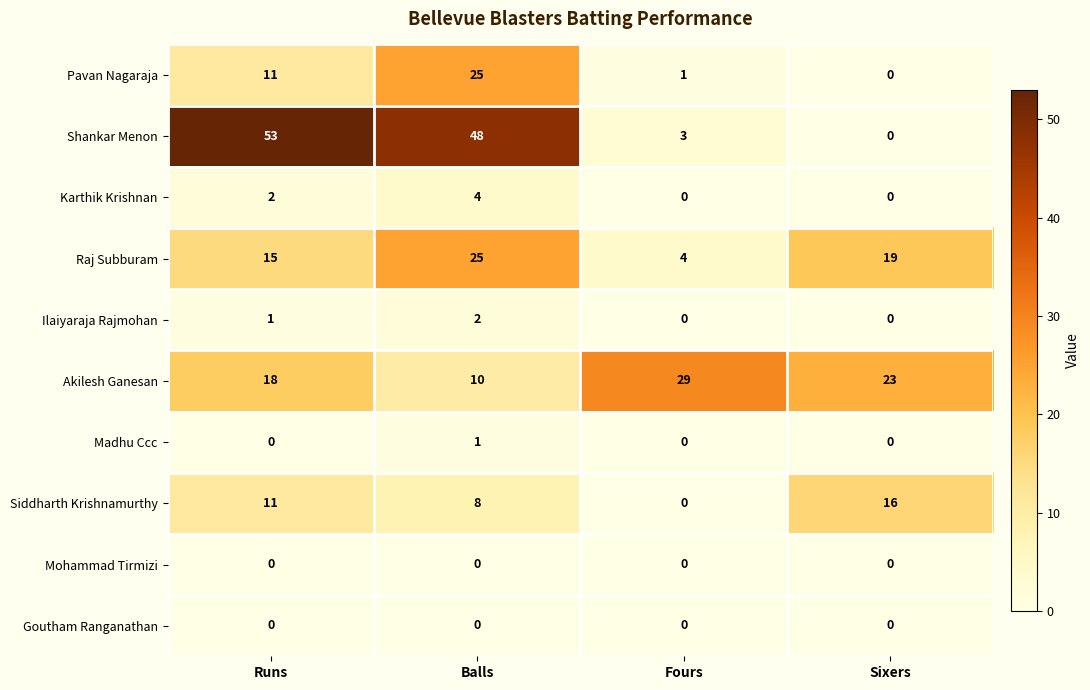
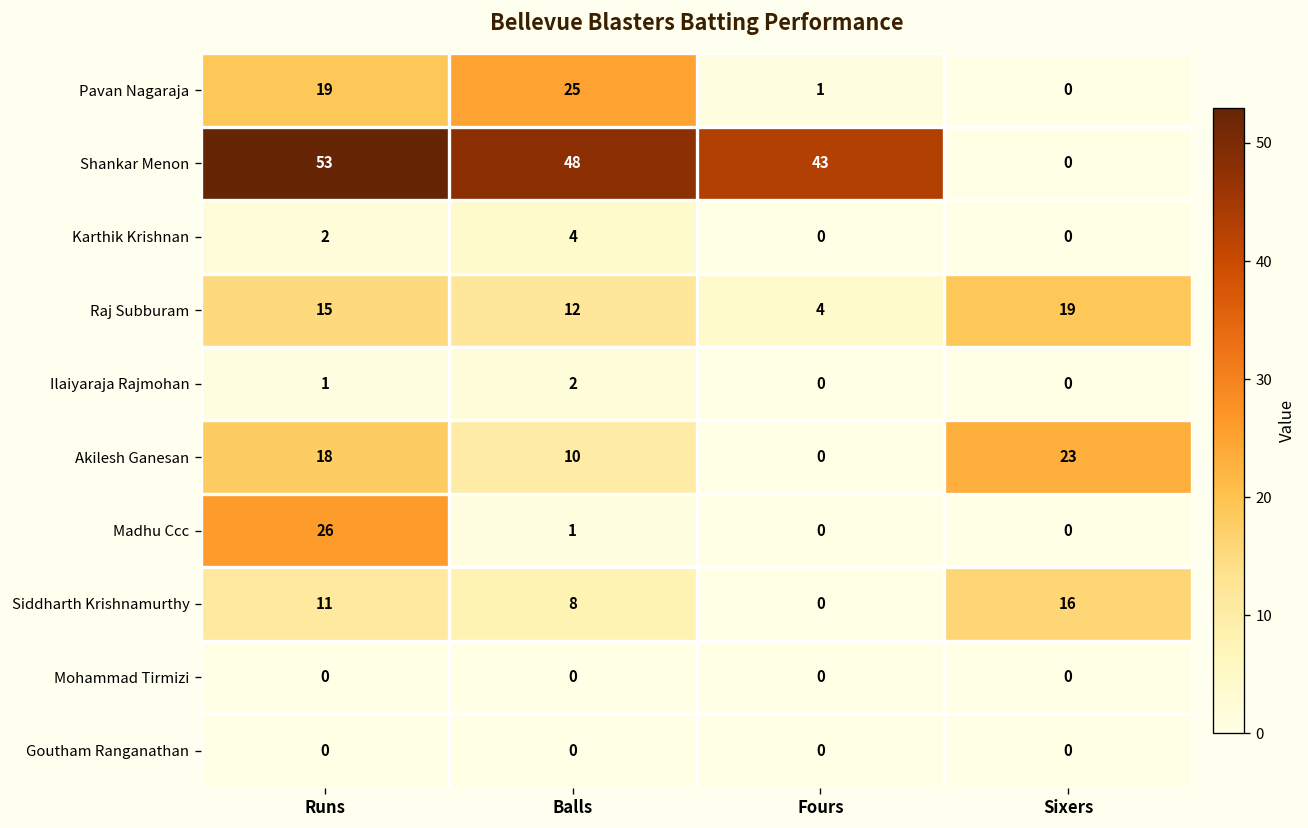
  {
    "Pavan Nagaraja": {
-     "Runs": 11,
+     "Runs": 19,
      "Balls": 25,
      "Fours": 1,
      "Sixers": 0
    },
    "Shankar Menon": {
      "Runs": 53,
      "Balls": 48,
-     "Fours": 3,
+     "Fours": 43,
      "Sixers": 0
    },
    "Karthik Krishnan": {
      "Runs": 2,
      "Balls": 4,
      "Fours": 0,
      "Sixers": 0
    },
    "Raj Subburam": {
      "Runs": 15,
-     "Balls": 25,
+     "Balls": 12,
      "Fours": 4,
      "Sixers": 19
    },
    "Ilaiyaraja Rajmohan": {
      "Runs": 1,
      "Balls": 2,
      "Fours": 0,
      "Sixers": 0
    },
    "Akilesh Ganesan": {
      "Runs": 18,
      "Balls": 10,
-     "Fours": 29,
+     "Fours": 0,
      "Sixers": 23
    },
    "Madhu Ccc": {
-     "Runs": 0,
+     "Runs": 26,
      "Balls": 1,
      "Fours": 0,
      "Sixers": 0
    },
    "Siddharth Krishnamurthy": {
      "Runs": 11,
      "Balls": 8,
      "Fours": 0,
      "Sixers": 16
    },
    "Mohammad Tirmizi": {
      "Runs": 0,
      "Balls": 0,
      "Fours": 0,
      "Sixers": 0
    },
    "Goutham Ranganathan": {
      "Runs": 0,
      "Balls": 0,
      "Fours": 0,
      "Sixers": 0
    }
  }
